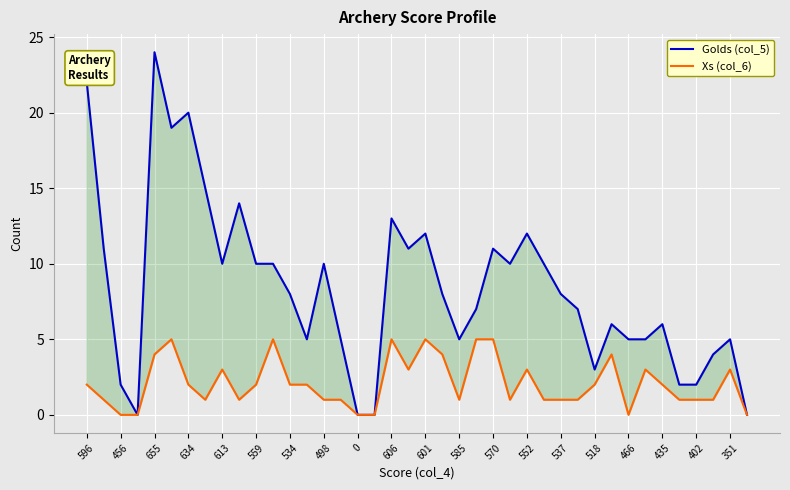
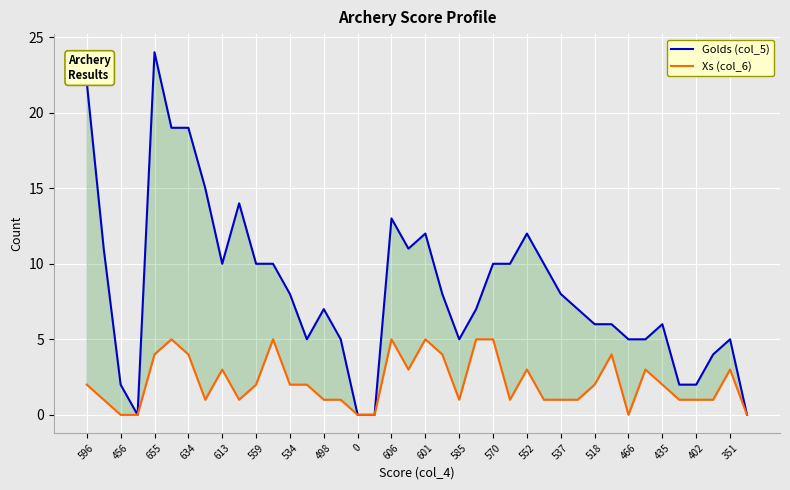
  {
    "Golds (col_5)": {
      "456": 2,
      "655": 24,
-     "634": 20,
+     "634": 19,
      "613": 10,
      "559": 10,
      "534": 8,
-     "498": 10,
+     "498": 7,
      "606": 13,
      "601": 12,
      "585": 5,
-     "570": 11,
+     "570": 10,
      "552": 12,
      "537": 8,
-     "518": 3,
+     "518": 6,
      "466": 5,
      "435": 6,
      "402": 2,
      "351": 5
    },
    "Xs (col_6)": {
      "596": 2,
      "456": 0,
      "655": 4,
-     "634": 2,
+     "634": 4,
      "613": 3,
      "559": 2,
      "534": 2,
      "498": 1,
      "606": 5,
      "601": 5,
      "585": 1,
      "570": 5,
      "552": 3,
      "537": 1,
      "518": 2,
      "466": 0,
      "435": 2,
      "402": 1,
      "351": 3
    }
  }
